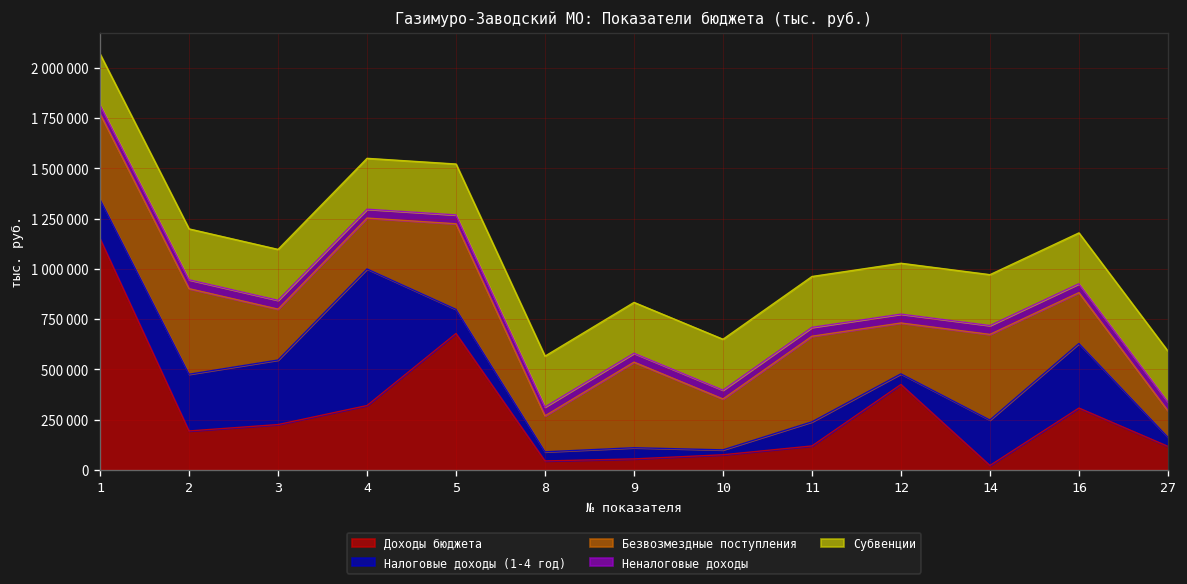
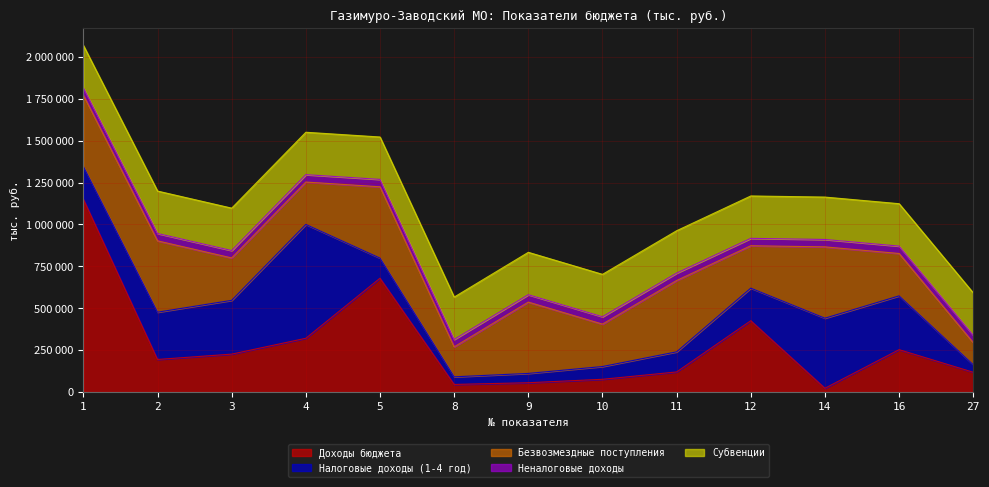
  {
    "Доходы бюджета": {
      "1": 1150000,
      "2": 190000,
      "3": 230000,
      "4": 320000,
      "5": 680000,
      "8": 50000,
      "9": 60000,
      "10": 80000,
      "11": 120000,
      "12": 430000,
      "14": 20000,
-     "16": 310000,
+     "16": 250000,
      "27": 120000
    },
    "Налоговые доходы (1-4 год)": {
      "1": 190000,
      "2": 280000,
      "3": 320000,
      "4": 680000,
      "5": 120000,
      "8": 50000,
      "9": 60000,
-     "10": 20000,
+     "10": 80000,
      "11": 120000,
-     "12": 50000,
-     "14": 230000,
+     "12": 190000,
+     "14": 420000,
      "16": 320000,
      "27": 50000
    },
    "Безвозмездные поступления": {
      "1": 430000,
      "2": 430000,
      "3": 250000,
      "4": 250000,
      "5": 430000,
      "8": 180000,
      "9": 430000,
      "10": 250000,
      "11": 430000,
      "12": 250000,
      "14": 430000,
      "16": 250000,
      "27": 130000
    },
    "Неналоговые доходы": {
      "1": 40000,
      "2": 40000,
      "3": 40000,
      "4": 40000,
      "5": 40000,
      "8": 40000,
      "9": 40000,
      "10": 40000,
      "11": 40000,
      "12": 40000,
      "14": 40000,
      "16": 40000,
      "27": 40000
    },
    "Субвенции": {
      "1": 250000,
      "2": 250000,
      "3": 250000,
      "4": 250000,
      "5": 250000,
      "8": 250000,
      "9": 250000,
      "10": 250000,
      "11": 250000,
      "12": 250000,
      "14": 250000,
      "16": 250000,
      "27": 250000
    }
  }
